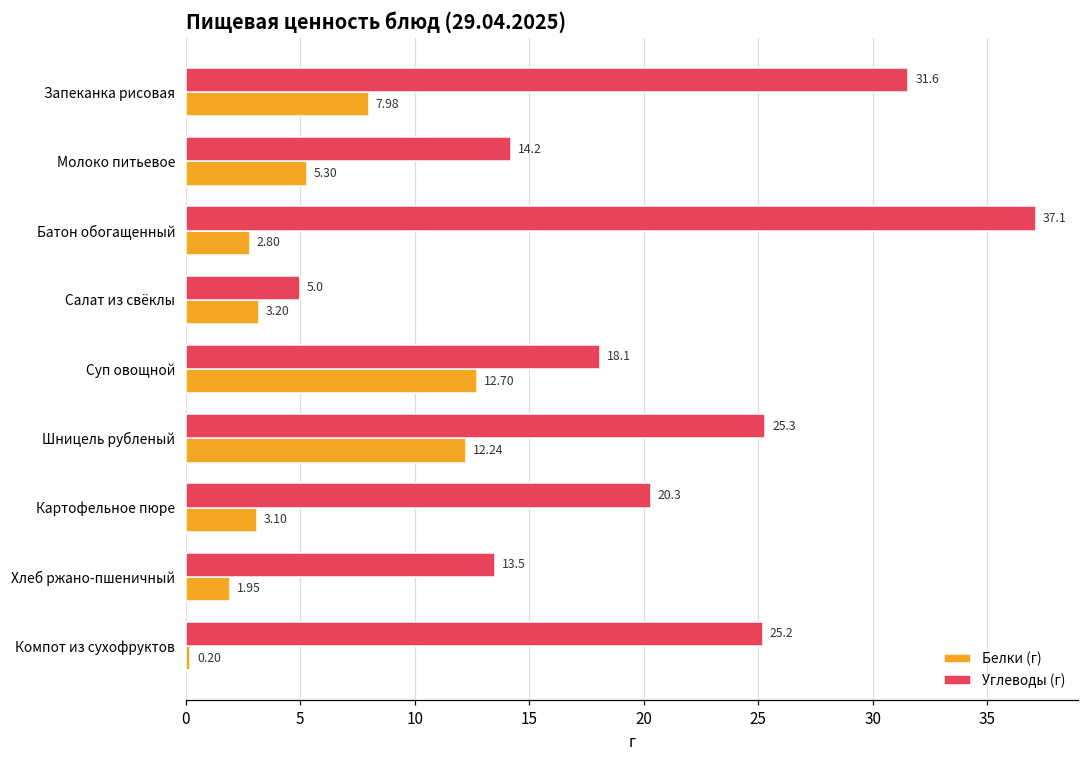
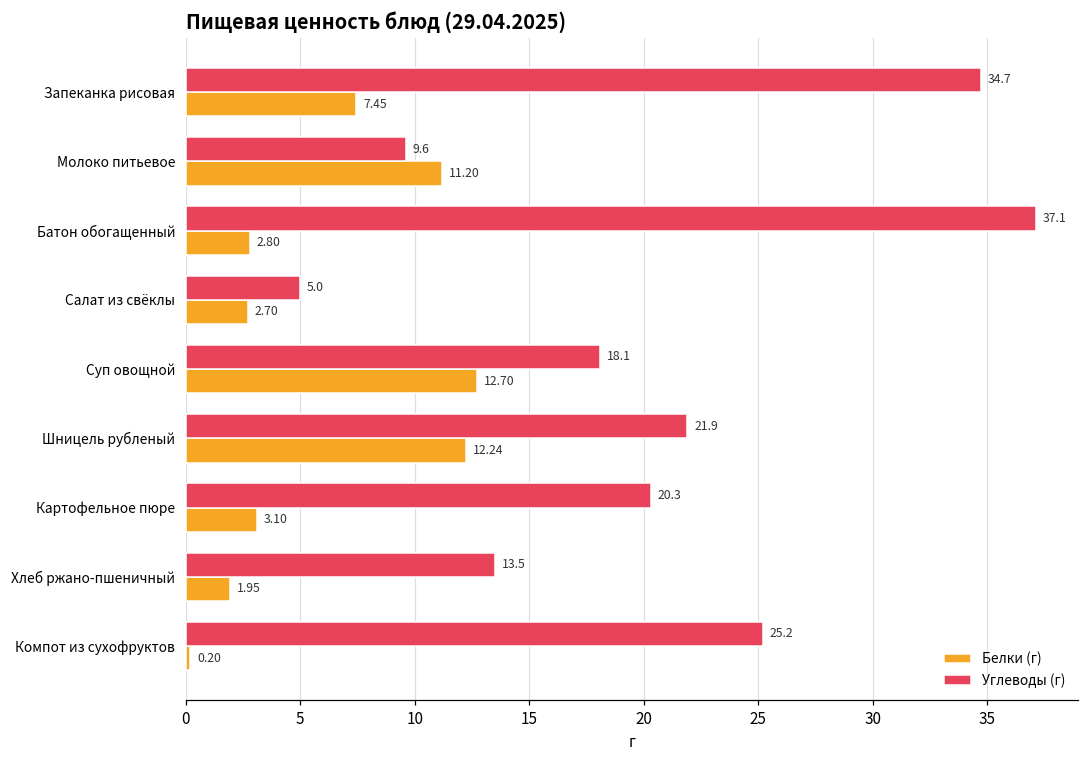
  {
    "Белки (г)": {
-     "Запеканка рисовая": 7.98,
-     "Молоко питьевое": 5.30,
+     "Запеканка рисовая": 7.45,
+     "Молоко питьевое": 11.20,
      "Батон обогащенный": 2.80,
-     "Салат из свёклы": 3.20,
+     "Салат из свёклы": 2.70,
      "Суп овощной": 12.70,
      "Шницель рубленый": 12.24,
      "Картофельное пюре": 3.10,
      "Хлеб ржано-пшеничный": 1.95,
      "Компот из сухофруктов": 0.20
    },
    "Углеводы (г)": {
-     "Запеканка рисовая": 31.6,
-     "Молоко питьевое": 14.2,
+     "Запеканка рисовая": 34.7,
+     "Молоко питьевое": 9.6,
      "Батон обогащенный": 37.1,
      "Салат из свёклы": 5.0,
      "Суп овощной": 18.1,
-     "Шницель рубленый": 25.3,
+     "Шницель рубленый": 21.9,
      "Картофельное пюре": 20.3,
      "Хлеб ржано-пшеничный": 13.5,
      "Компот из сухофруктов": 25.2
    }
  }
